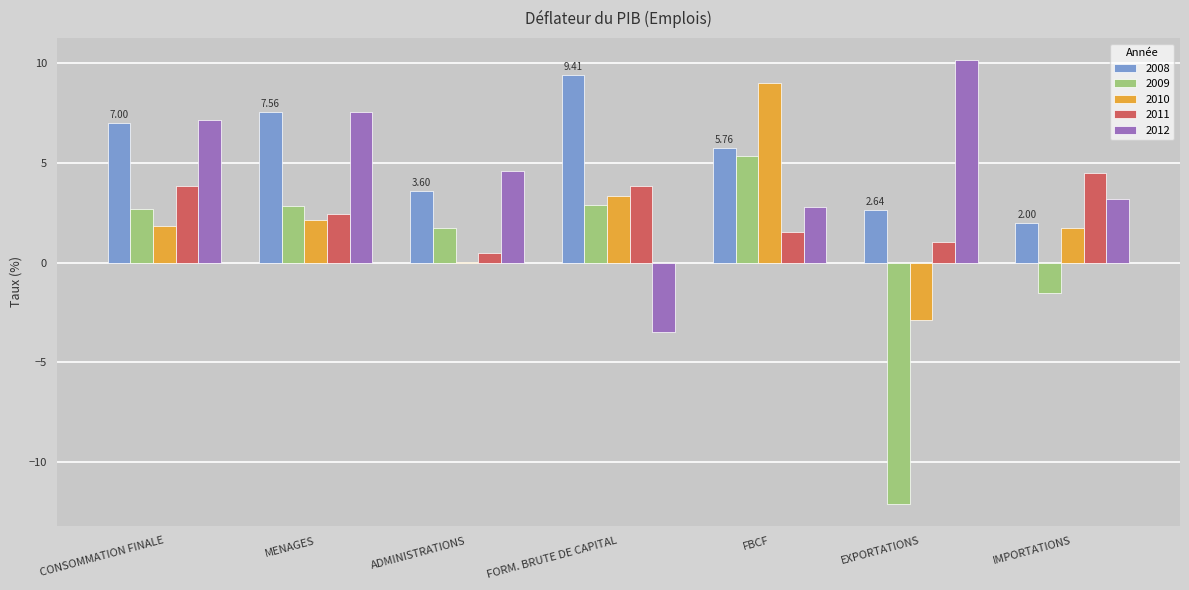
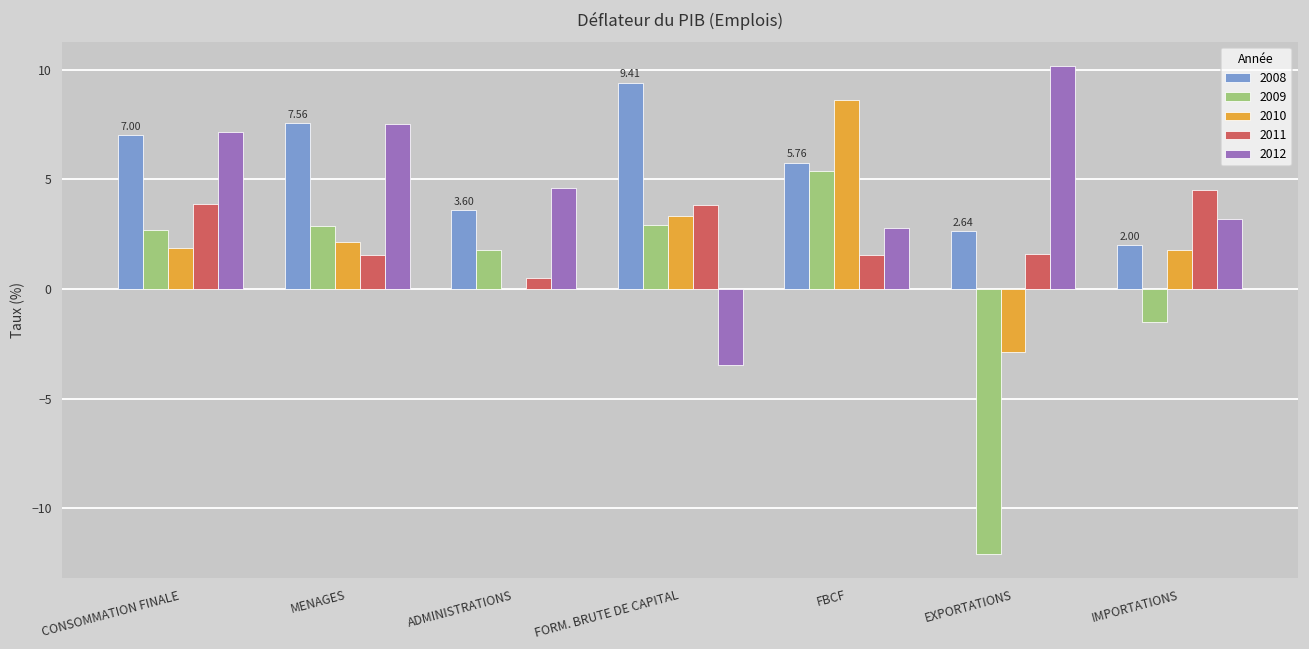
  {
    "2009": {
      "CONSOMMATION FINALE": 2.7,
      "MENAGES": 2.9,
      "ADMINISTRATIONS": 1.8,
      "FORM. BRUTE DE CAPITAL": 2.9,
      "FBCF": 5.4,
      "EXPORTATIONS": -12.1,
      "IMPORTATIONS": -1.5
    },
    "2010": {
      "CONSOMMATION FINALE": 1.9,
      "MENAGES": 2.1,
      "FORM. BRUTE DE CAPITAL": 3.3,
-     "FBCF": 9.0,
+     "FBCF": 8.6,
      "EXPORTATIONS": -2.9,
      "IMPORTATIONS": 1.8
    },
    "2011": {
      "CONSOMMATION FINALE": 3.9,
-     "MENAGES": 2.5,
+     "MENAGES": 1.5,
      "ADMINISTRATIONS": 0.5,
      "FORM. BRUTE DE CAPITAL": 3.8,
      "FBCF": 1.5,
-     "EXPORTATIONS": 1.0,
+     "EXPORTATIONS": 1.6,
      "IMPORTATIONS": 4.5
    }
  }
